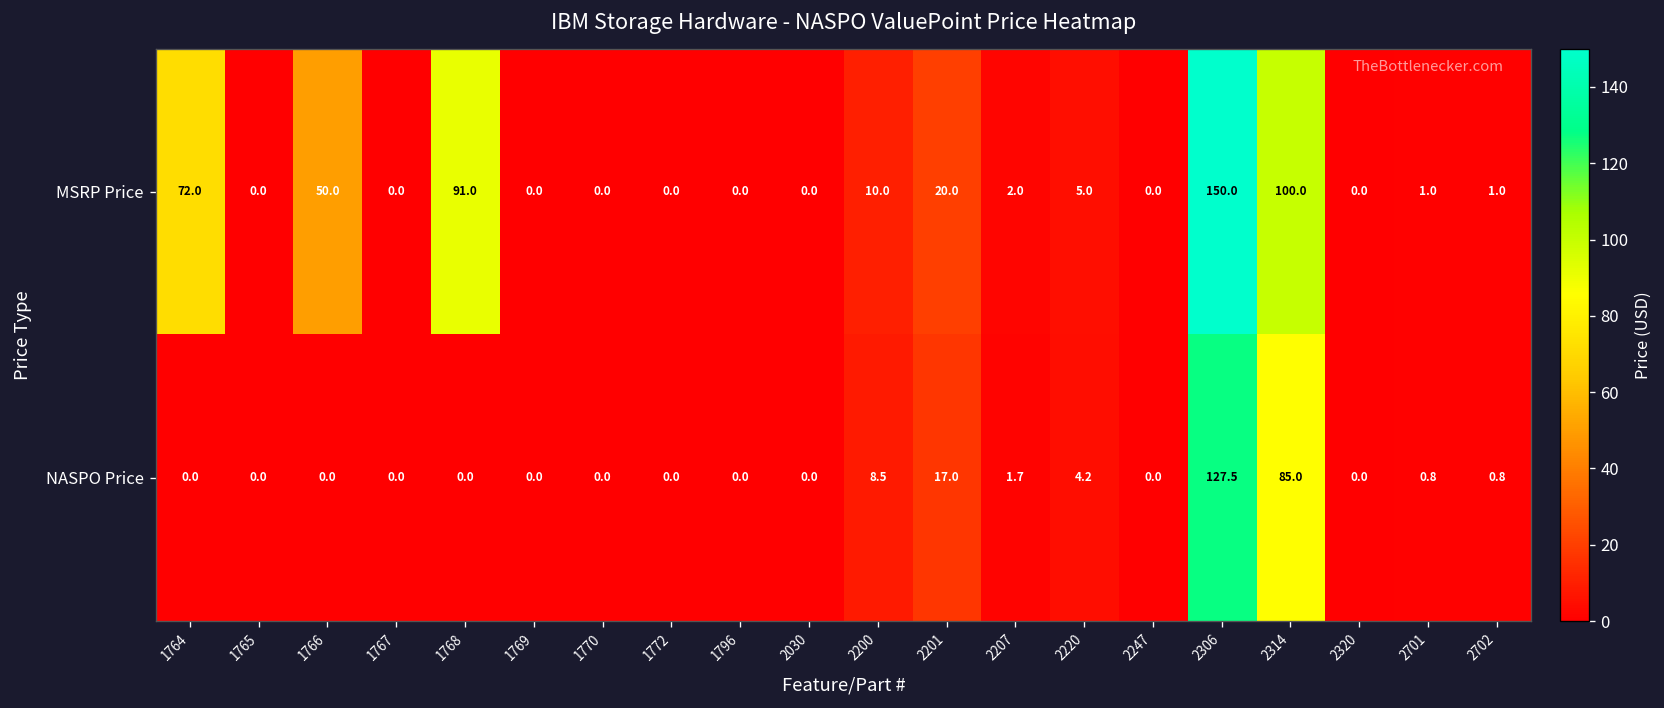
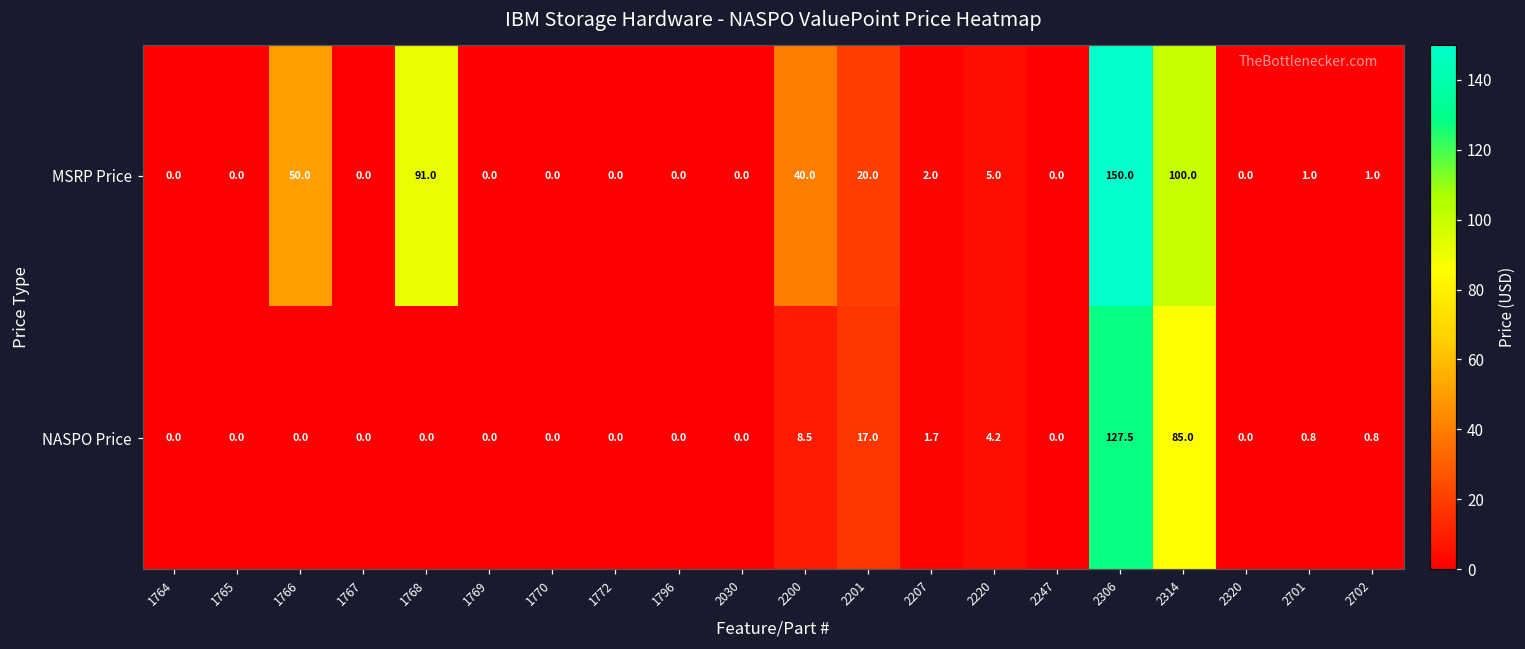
  {
    "MSRP Price": {
-     "1764": 72.0,
+     "1764": 0.0,
      "1765": 0.0,
      "1766": 50.0,
      "1767": 0.0,
      "1768": 91.0,
      "1769": 0.0,
      "1770": 0.0,
      "1772": 0.0,
      "1796": 0.0,
      "2030": 0.0,
-     "2200": 10.0,
+     "2200": 40.0,
      "2201": 20.0,
      "2207": 2.0,
      "2220": 5.0,
      "2247": 0.0,
      "2306": 150.0,
      "2314": 100.0,
      "2320": 0.0,
      "2702": 1.0
    },
    "NASPO Price": {
      "1764": 0.0,
      "1765": 0.0,
      "1766": 0.0,
      "1767": 0.0,
      "1768": 0.0,
      "1769": 0.0,
      "1770": 0.0,
      "1772": 0.0,
      "1796": 0.0,
      "2030": 0.0,
      "2200": 8.5,
      "2201": 17.0,
      "2207": 1.7,
      "2220": 4.2,
      "2247": 0.0,
      "2306": 127.5,
      "2314": 85.0,
      "2320": 0.0,
      "2701": 0.8,
      "2702": 0.8
    }
  }
